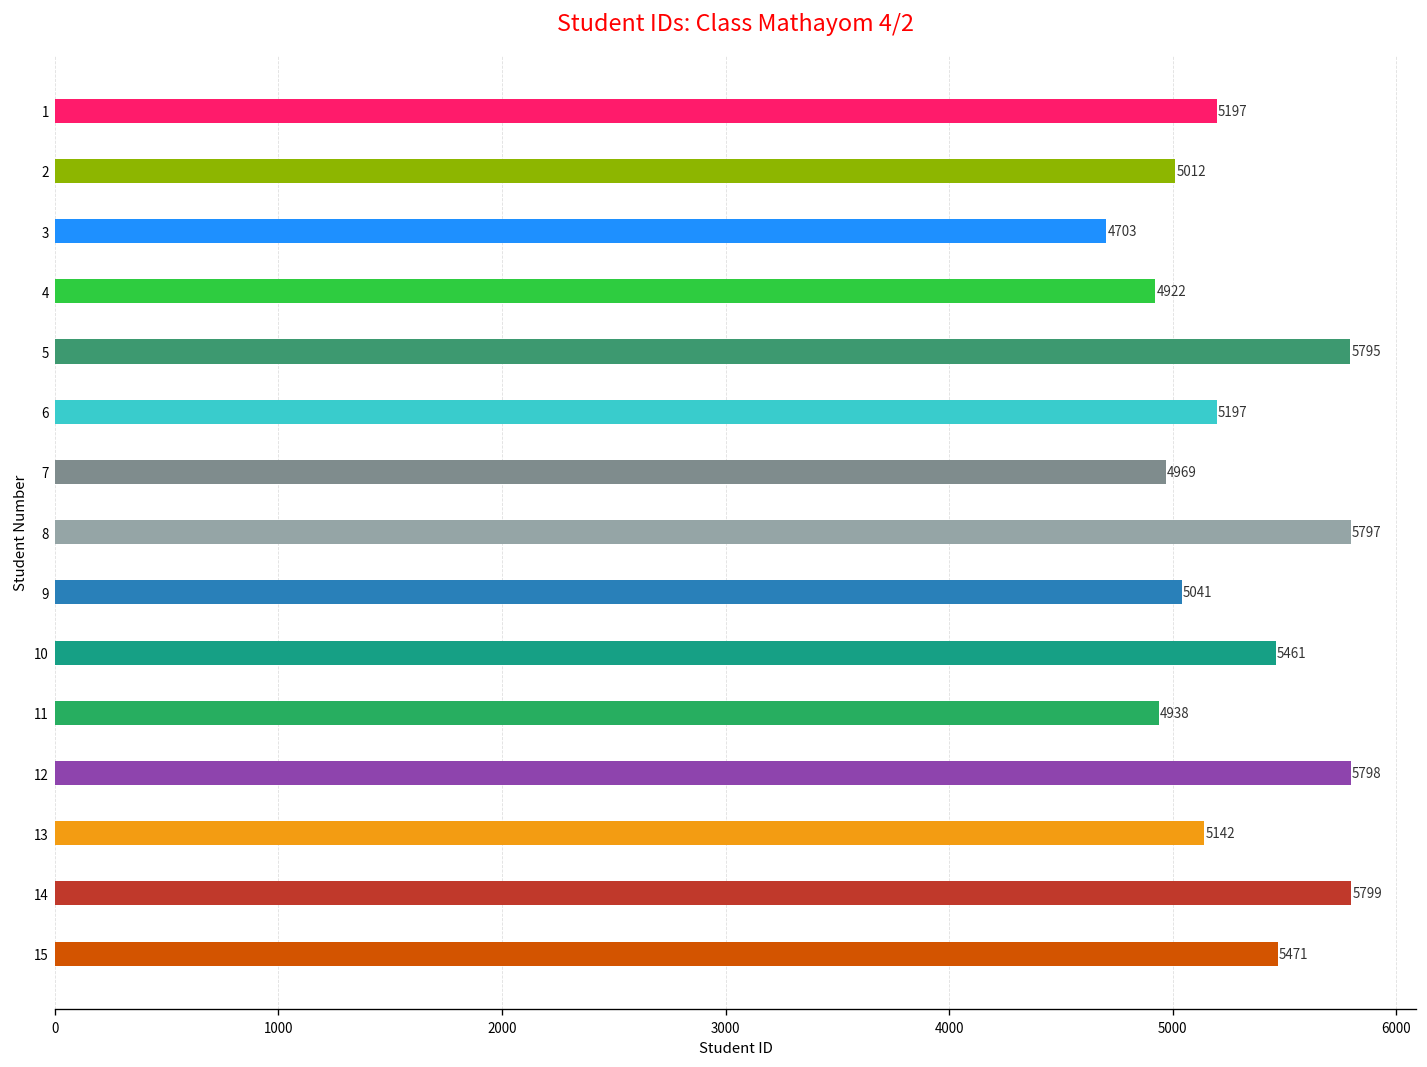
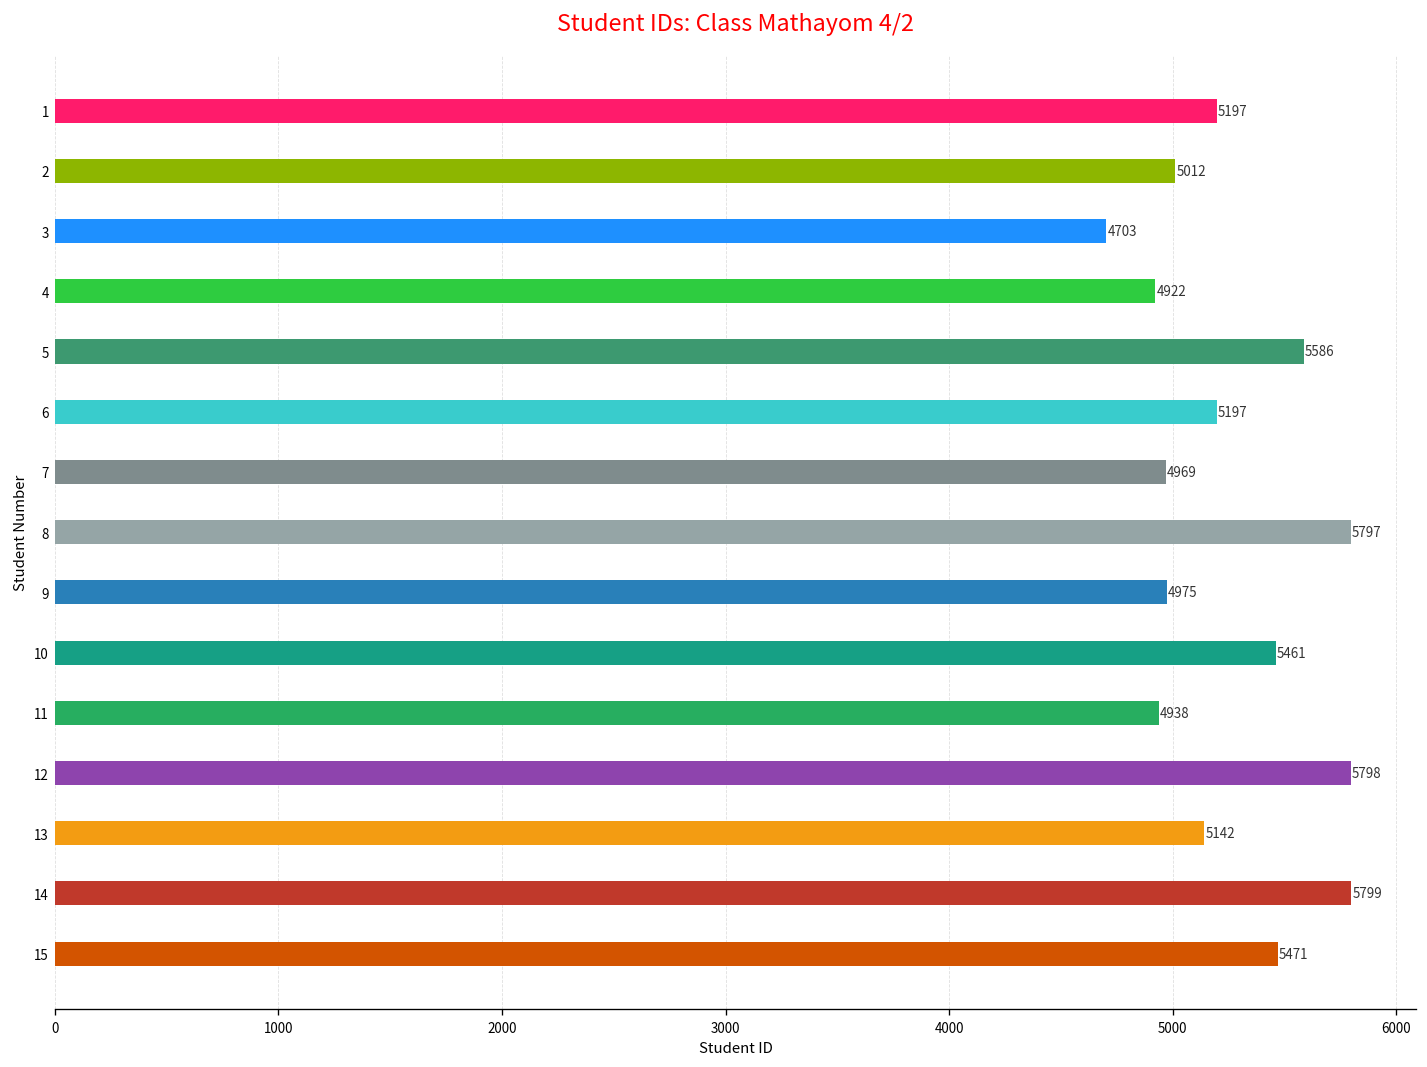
  {
    "1": 5197,
    "2": 5012,
    "3": 4703,
    "4": 4922,
-   "5": 5795,
+   "5": 5586,
    "6": 5197,
    "7": 4969,
    "8": 5797,
-   "9": 5041,
+   "9": 4975,
    "10": 5461,
    "11": 4938,
    "12": 5798,
    "13": 5142,
    "14": 5799,
    "15": 5471
  }
